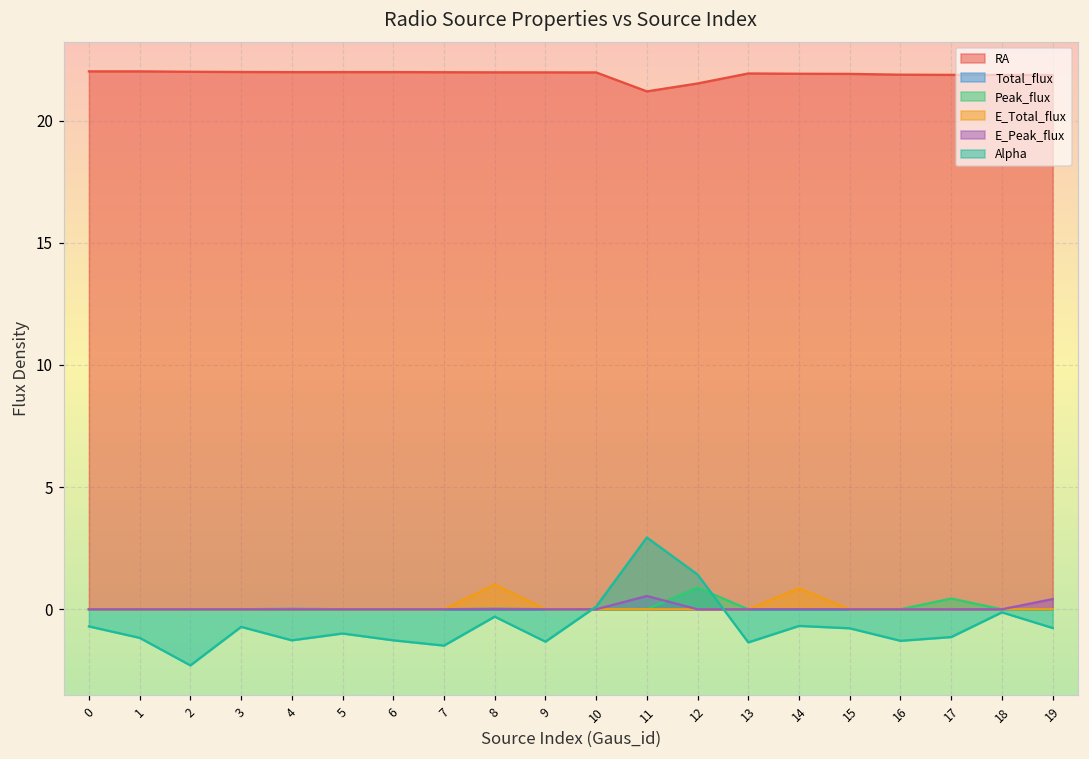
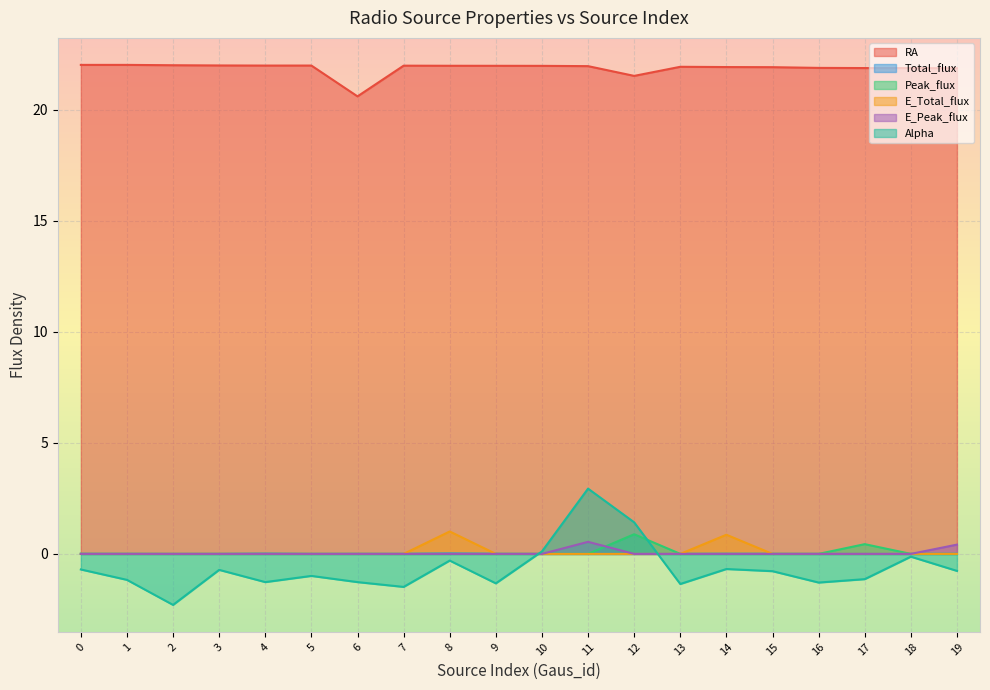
  {
    "RA": {
      "0": 22.0,
      "1": 22.0,
      "2": 22.0,
      "3": 22.0,
      "4": 22.0,
      "5": 22.0,
-     "6": 22.0,
+     "6": 20.6,
      "7": 22.0,
      "8": 22.0,
      "9": 22.0,
      "10": 22.0,
-     "11": 21.2,
+     "11": 22.0,
      "12": 21.5,
      "13": 21.9,
      "14": 21.9,
      "15": 21.9,
      "16": 21.9,
      "17": 21.9
    },
    "E_Total_flux": {
      "8": 1.0,
      "14": 0.9
    },
    "E_Peak_flux": {
      "11": 0.5,
      "19": 0.4
    }
  }
